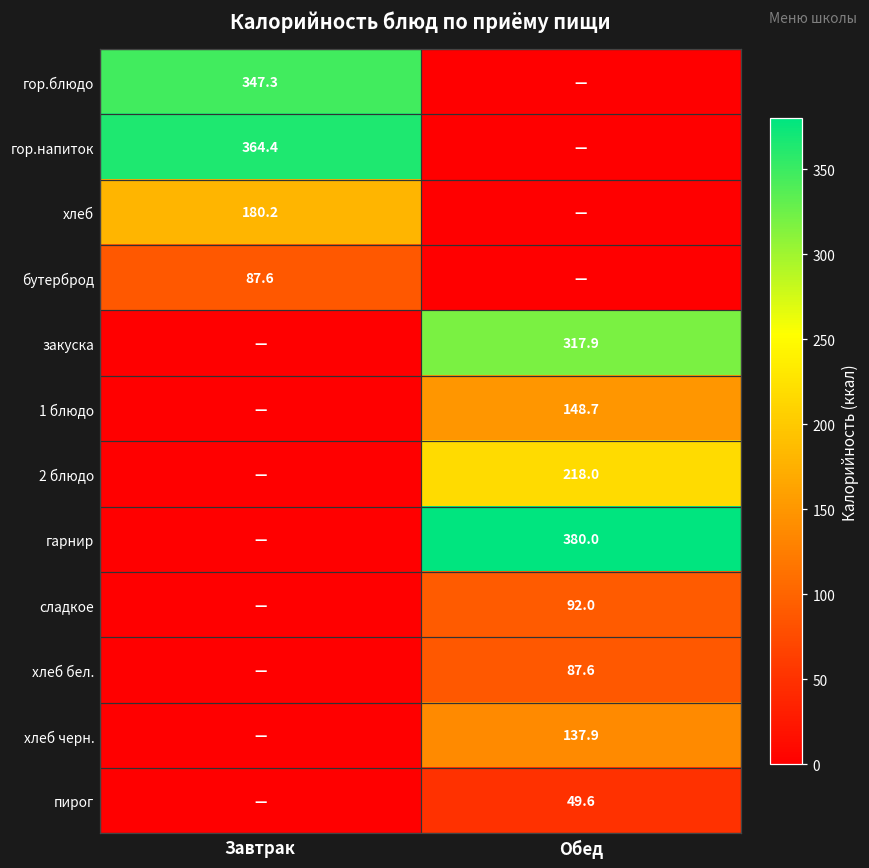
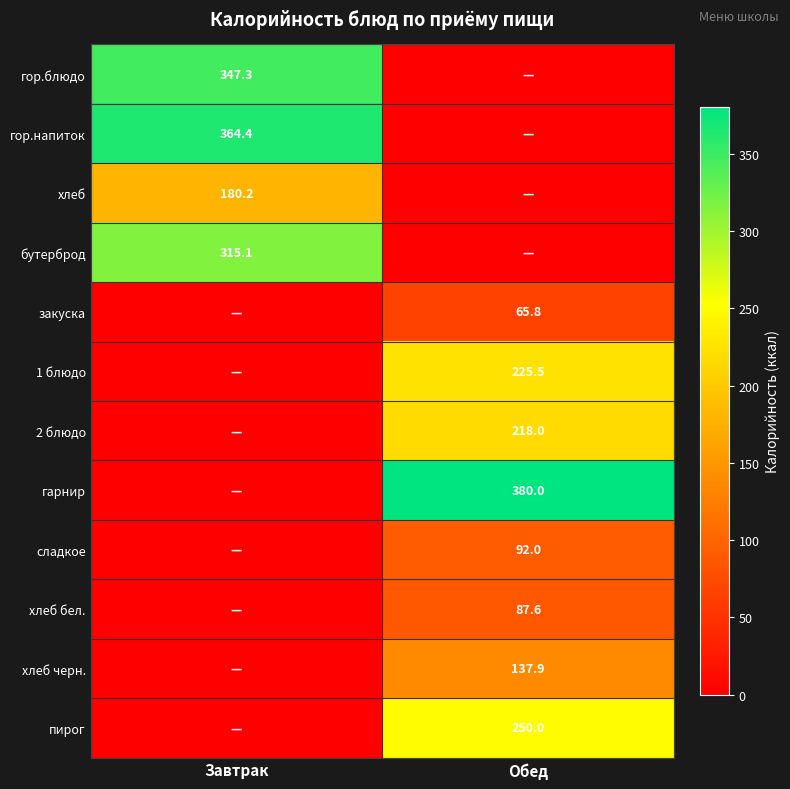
  {
    "гор.блюдо": {
      "Завтрак": 347.3
    },
    "гор.напиток": {
      "Завтрак": 364.4
    },
    "хлеб": {
      "Завтрак": 180.2
    },
    "бутерброд": {
-     "Завтрак": 87.6
+     "Завтрак": 315.1
    },
    "закуска": {
-     "Обед": 317.9
+     "Обед": 65.8
    },
    "1 блюдо": {
-     "Обед": 148.7
+     "Обед": 225.5
    },
    "2 блюдо": {
      "Обед": 218.0
    },
    "гарнир": {
      "Обед": 380.0
    },
    "сладкое": {
      "Обед": 92.0
    },
    "хлеб бел.": {
      "Обед": 87.6
    },
    "хлеб черн.": {
      "Обед": 137.9
    },
    "пирог": {
-     "Обед": 49.6
+     "Обед": 250.0
    }
  }
